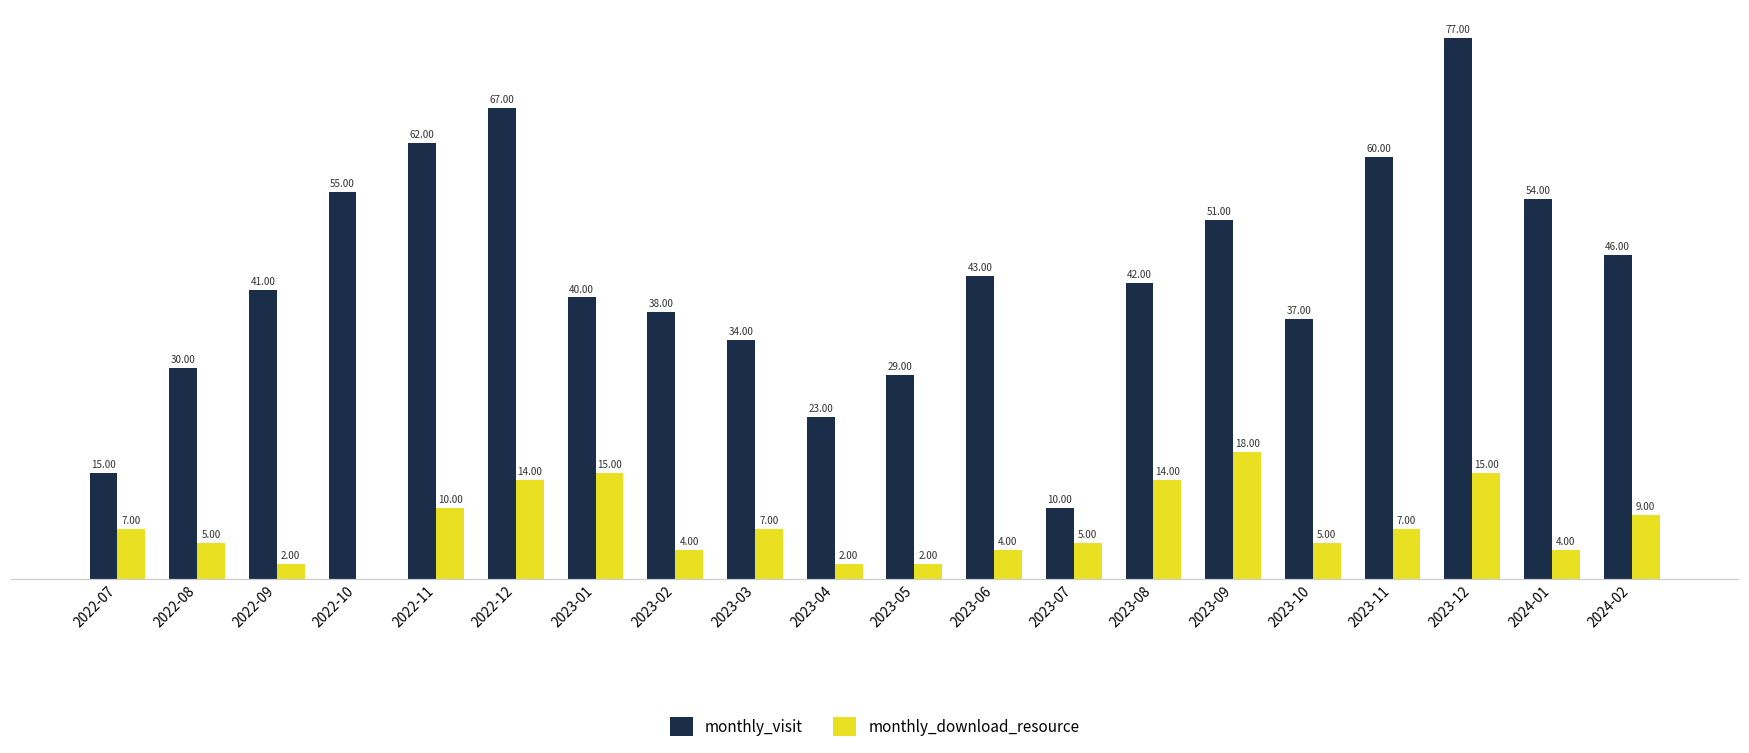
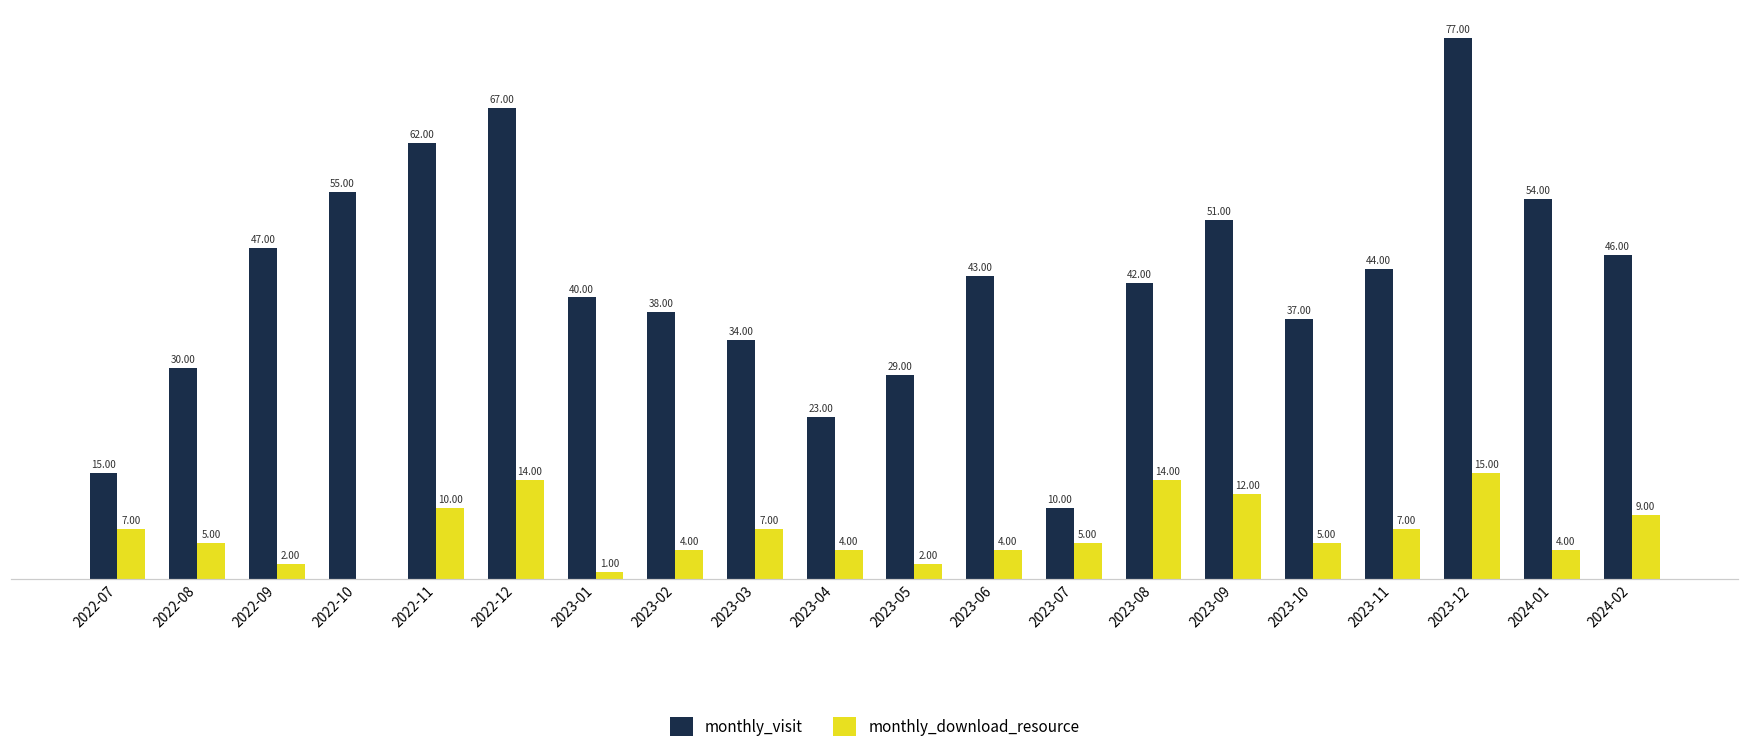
  {
    "monthly_visit": {
      "2022-07": 15.00,
      "2022-08": 30.00,
-     "2022-09": 41.00,
+     "2022-09": 47.00,
      "2022-10": 55.00,
      "2022-11": 62.00,
      "2022-12": 67.00,
      "2023-01": 40.00,
      "2023-02": 38.00,
      "2023-03": 34.00,
      "2023-04": 23.00,
      "2023-05": 29.00,
      "2023-06": 43.00,
      "2023-07": 10.00,
      "2023-08": 42.00,
      "2023-09": 51.00,
      "2023-10": 37.00,
-     "2023-11": 60.00,
+     "2023-11": 44.00,
      "2023-12": 77.00,
      "2024-01": 54.00,
      "2024-02": 46.00
    },
    "monthly_download_resource": {
      "2022-07": 7.00,
      "2022-08": 5.00,
      "2022-09": 2.00,
      "2022-11": 10.00,
      "2022-12": 14.00,
-     "2023-01": 15.00,
+     "2023-01": 1.00,
      "2023-02": 4.00,
      "2023-03": 7.00,
-     "2023-04": 2.00,
+     "2023-04": 4.00,
      "2023-05": 2.00,
      "2023-06": 4.00,
      "2023-07": 5.00,
      "2023-08": 14.00,
-     "2023-09": 18.00,
+     "2023-09": 12.00,
      "2023-10": 5.00,
      "2023-11": 7.00,
      "2023-12": 15.00,
      "2024-01": 4.00,
      "2024-02": 9.00
    }
  }
